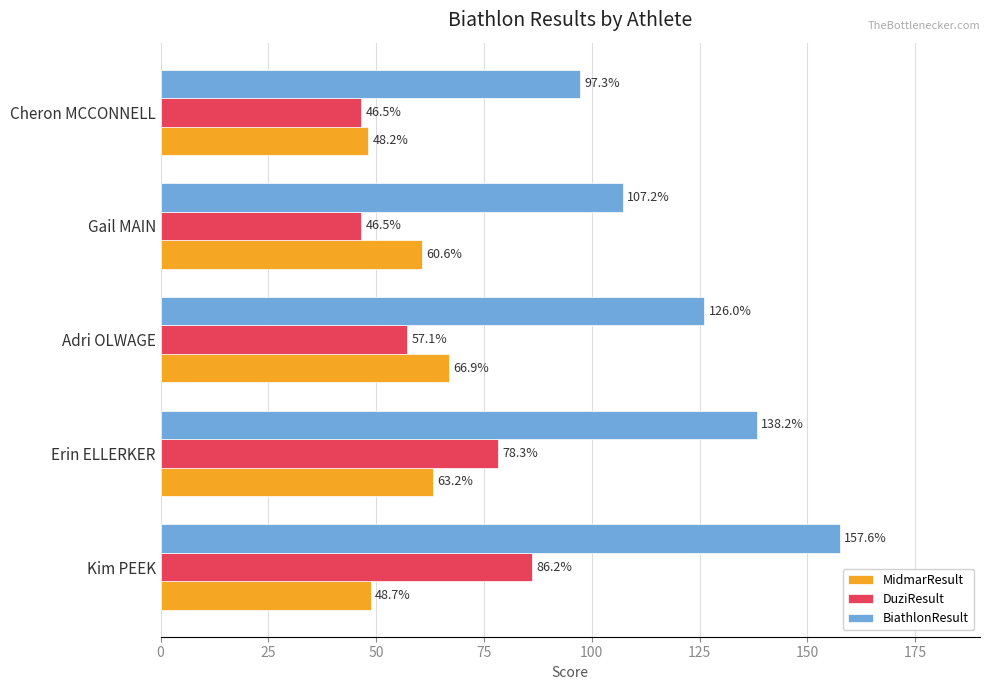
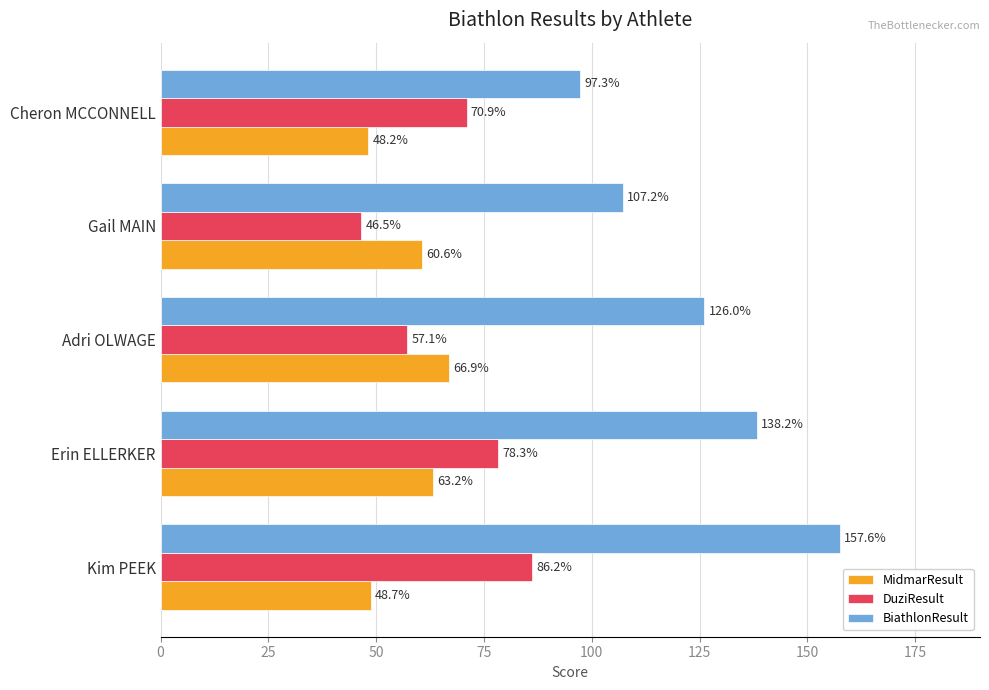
  {
    "MidmarResult": {
      "Cheron MCCONNELL": "48.2%",
      "Gail MAIN": "60.6%",
      "Adri OLWAGE": "66.9%",
      "Erin ELLERKER": "63.2%",
      "Kim PEEK": "48.7%"
    },
    "DuziResult": {
-     "Cheron MCCONNELL": "46.5%",
+     "Cheron MCCONNELL": "70.9%",
      "Gail MAIN": "46.5%",
      "Adri OLWAGE": "57.1%",
      "Erin ELLERKER": "78.3%",
      "Kim PEEK": "86.2%"
    },
    "BiathlonResult": {
      "Cheron MCCONNELL": "97.3%",
      "Gail MAIN": "107.2%",
      "Adri OLWAGE": "126.0%",
      "Erin ELLERKER": "138.2%",
      "Kim PEEK": "157.6%"
    }
  }
